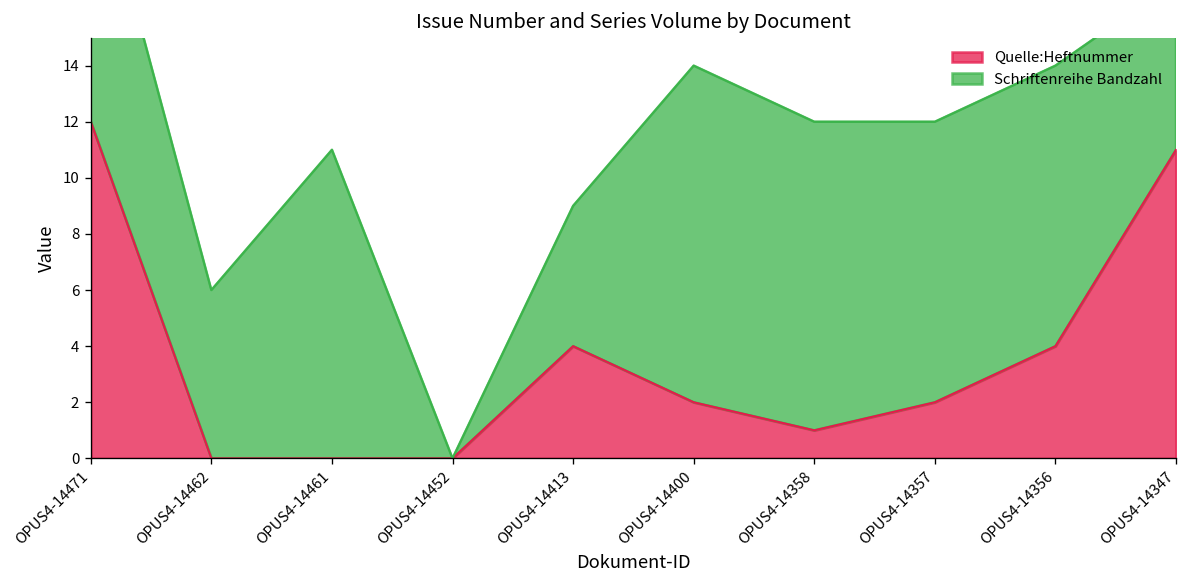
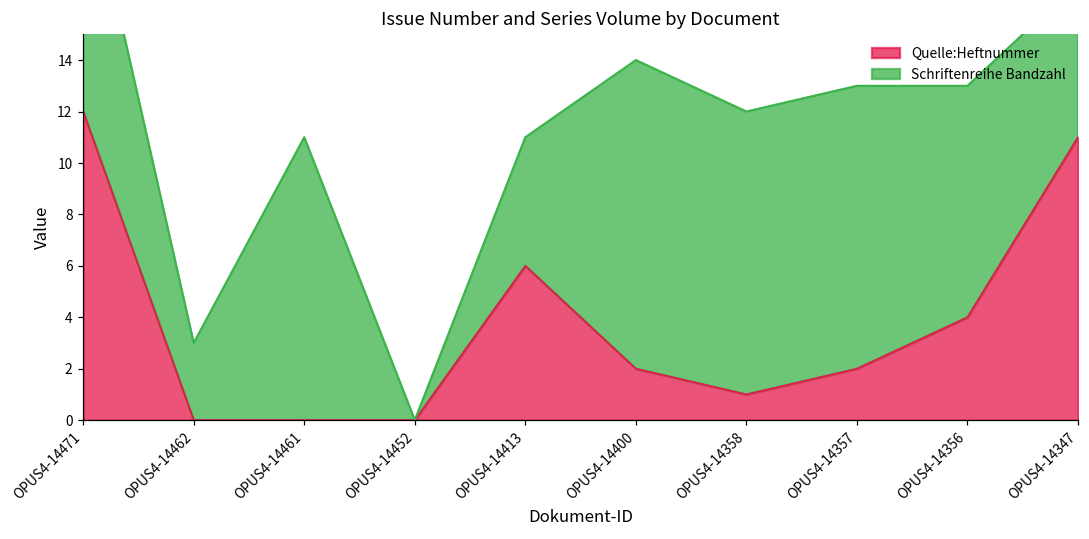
  {
    "Quelle:Heftnummer": {
      "OPUS4-14471": 12,
      "OPUS4-14462": 0,
      "OPUS4-14461": 0,
-     "OPUS4-14413": 4,
+     "OPUS4-14413": 6,
      "OPUS4-14400": 2,
      "OPUS4-14358": 1,
      "OPUS4-14357": 2,
      "OPUS4-14356": 4,
      "OPUS4-14347": 11
    },
    "Schriftenreihe Bandzahl": {
-     "OPUS4-14462": 6,
+     "OPUS4-14462": 3,
      "OPUS4-14461": 11,
      "OPUS4-14413": 5,
      "OPUS4-14400": 12,
      "OPUS4-14358": 11,
-     "OPUS4-14357": 10,
-     "OPUS4-14356": 10
+     "OPUS4-14357": 11,
+     "OPUS4-14356": 9
    }
  }
